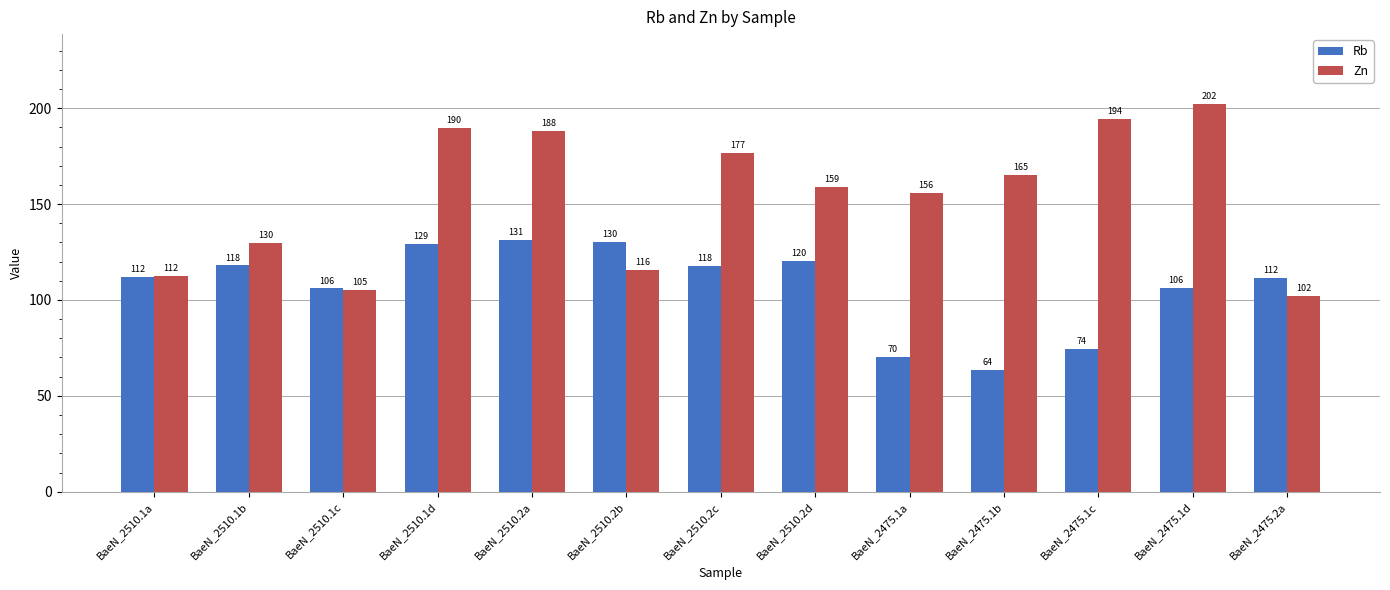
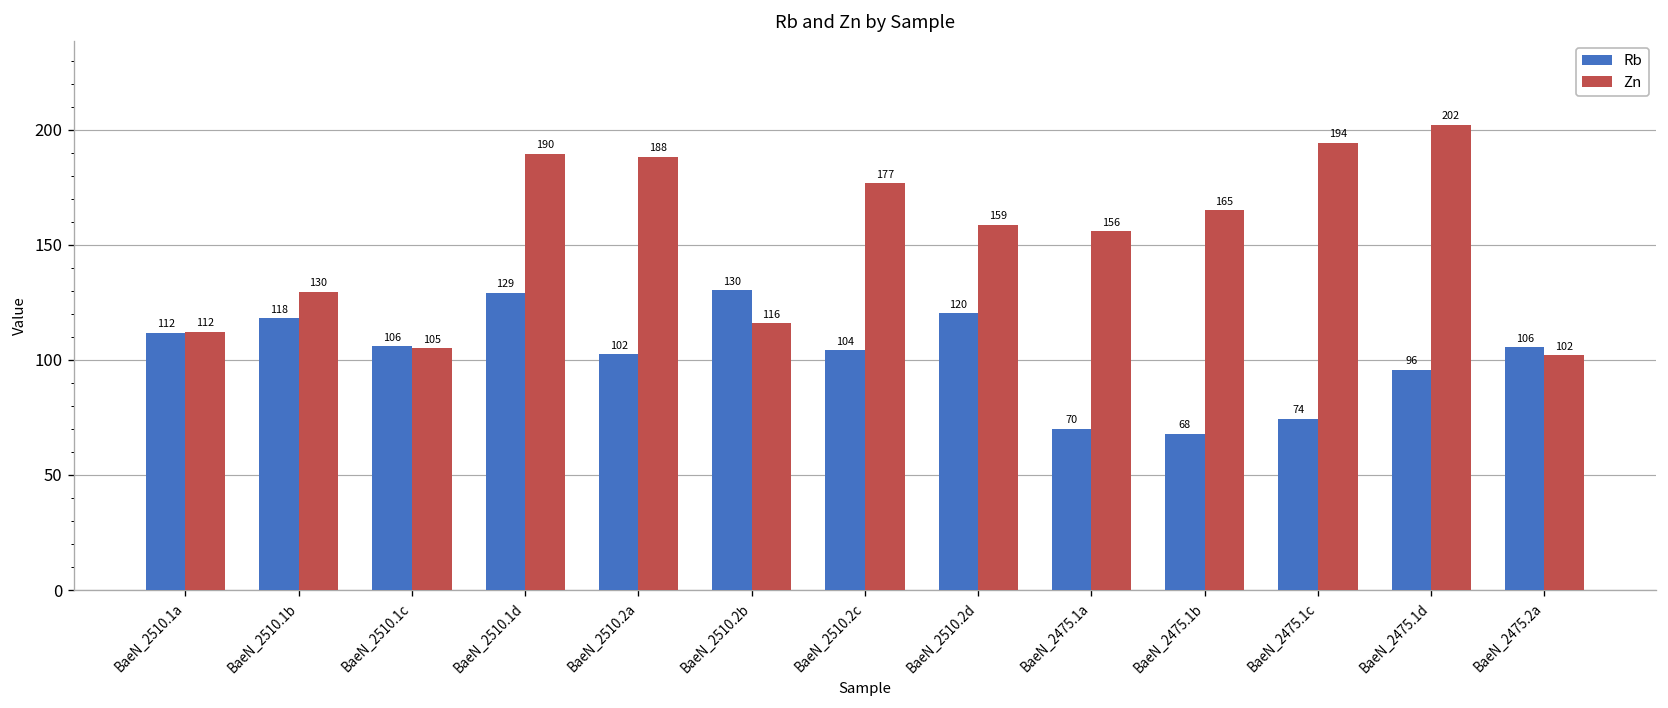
  {
    "Rb": {
      "BaeN_2510.1a": 112,
      "BaeN_2510.1b": 118,
      "BaeN_2510.1c": 106,
      "BaeN_2510.1d": 129,
-     "BaeN_2510.2a": 131,
+     "BaeN_2510.2a": 102,
      "BaeN_2510.2b": 130,
-     "BaeN_2510.2c": 118,
+     "BaeN_2510.2c": 104,
      "BaeN_2510.2d": 120,
      "BaeN_2475.1a": 70,
-     "BaeN_2475.1b": 64,
+     "BaeN_2475.1b": 68,
      "BaeN_2475.1c": 74,
-     "BaeN_2475.1d": 106,
-     "BaeN_2475.2a": 112
+     "BaeN_2475.1d": 96,
+     "BaeN_2475.2a": 106
    },
    "Zn": {
      "BaeN_2510.1a": 112,
      "BaeN_2510.1b": 130,
      "BaeN_2510.1c": 105,
      "BaeN_2510.1d": 190,
      "BaeN_2510.2a": 188,
      "BaeN_2510.2b": 116,
      "BaeN_2510.2c": 177,
      "BaeN_2510.2d": 159,
      "BaeN_2475.1a": 156,
      "BaeN_2475.1b": 165,
      "BaeN_2475.1c": 194,
      "BaeN_2475.1d": 202,
      "BaeN_2475.2a": 102
    }
  }
